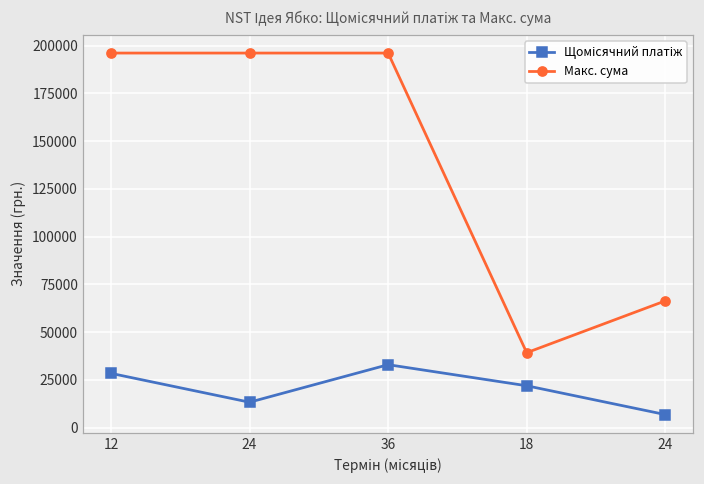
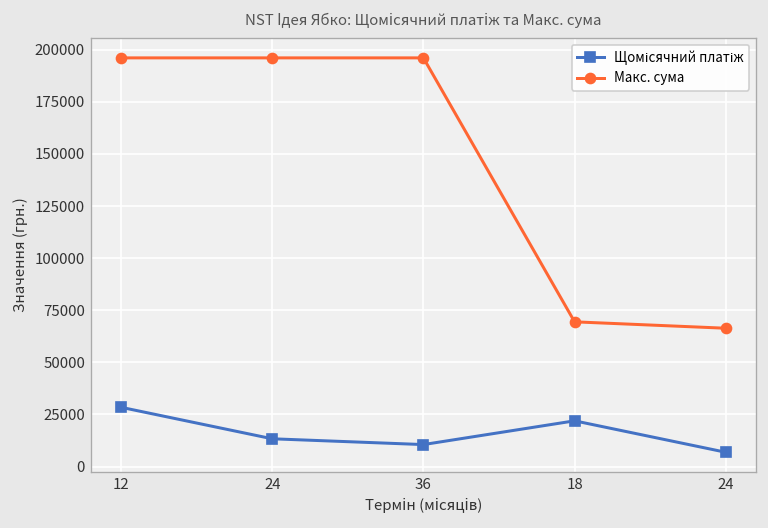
  {
    "Щомісячний платіж": {
      "12": 28000,
-     "36": 33000,
+     "36": 11000,
      "18": 22000
    },
    "Макс. сума": {
      "12": 196000,
      "36": 196000,
-     "18": 39000
+     "18": 69000
    }
  }
